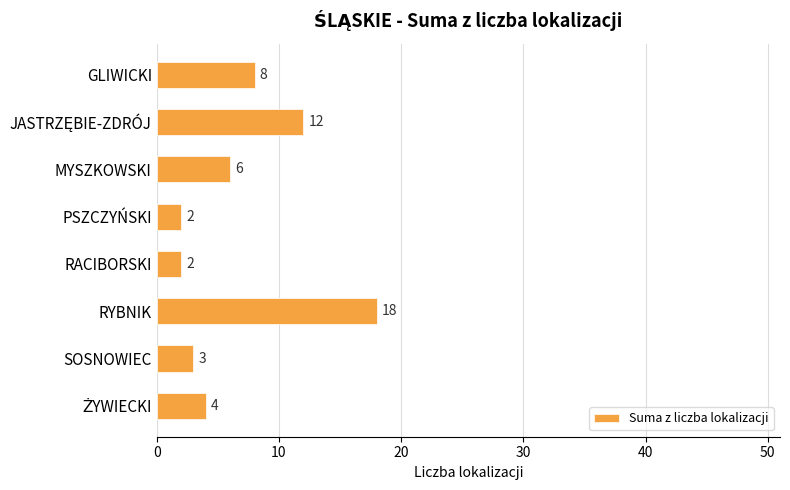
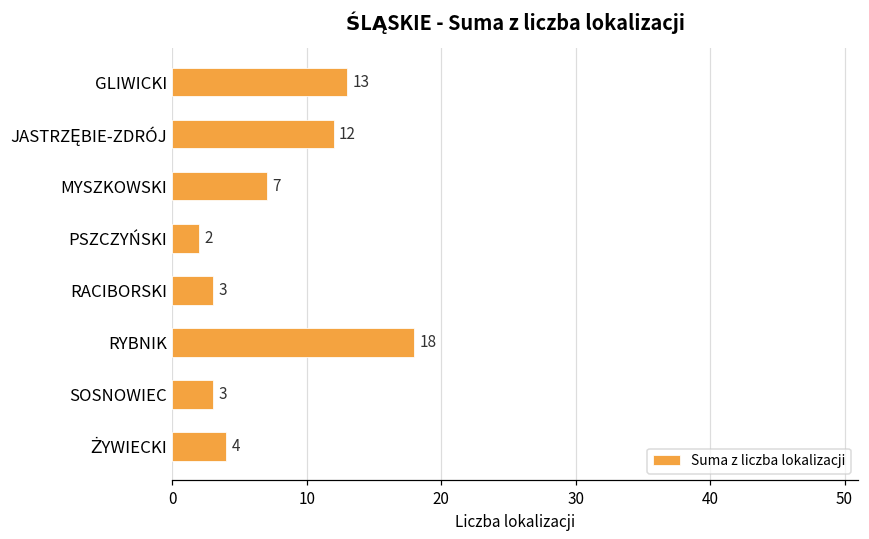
  {
-   "GLIWICKI": 8,
+   "GLIWICKI": 13,
    "JASTRZĘBIE-ZDRÓJ": 12,
-   "MYSZKOWSKI": 6,
+   "MYSZKOWSKI": 7,
    "PSZCZYŃSKI": 2,
-   "RACIBORSKI": 2,
+   "RACIBORSKI": 3,
    "RYBNIK": 18,
    "SOSNOWIEC": 3,
    "ŻYWIECKI": 4
  }
